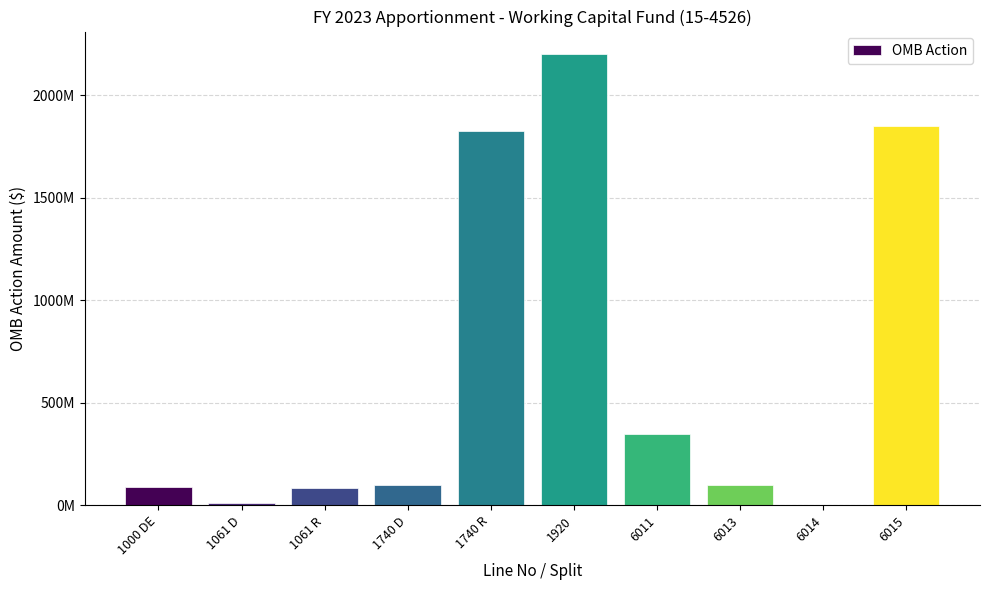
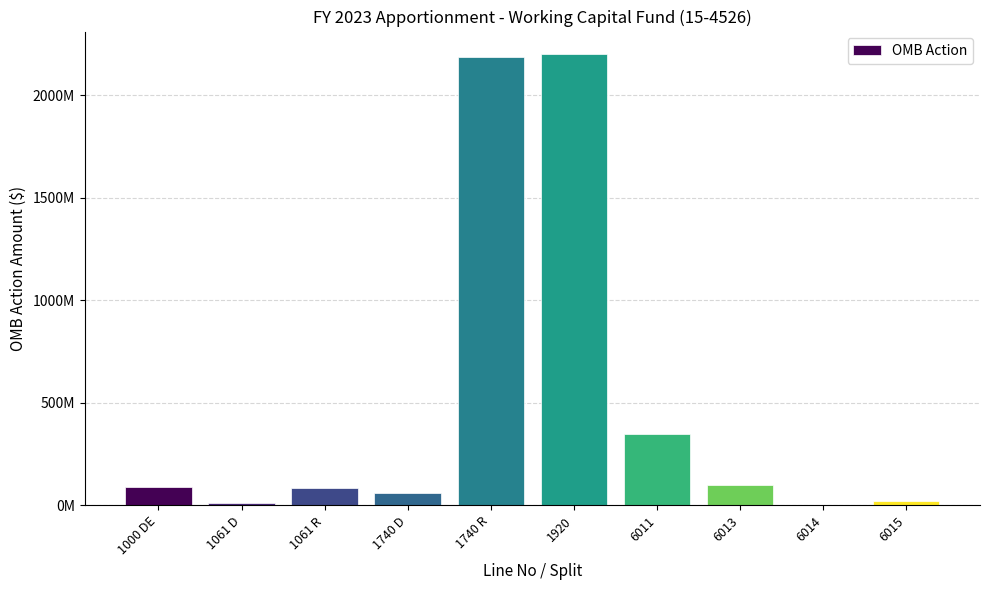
  {
    "1000 DE": 90000000,
    "1061 R": 80000000,
-   "1740 D": 100000000,
-   "1740 R": 1820000000,
+   "1740 D": 60000000,
+   "1740 R": 2180000000,
    "1920": 2200000000,
    "6011": 350000000,
    "6013": 100000000,
-   "6015": 1850000000
+   "6015": 20000000
  }
